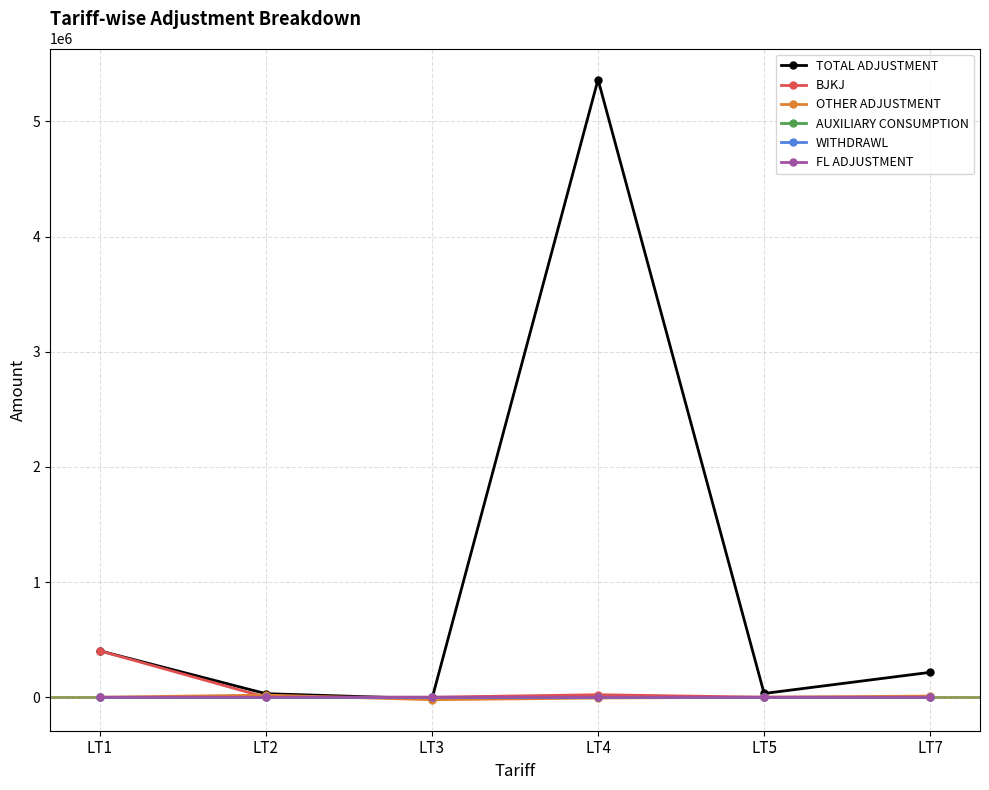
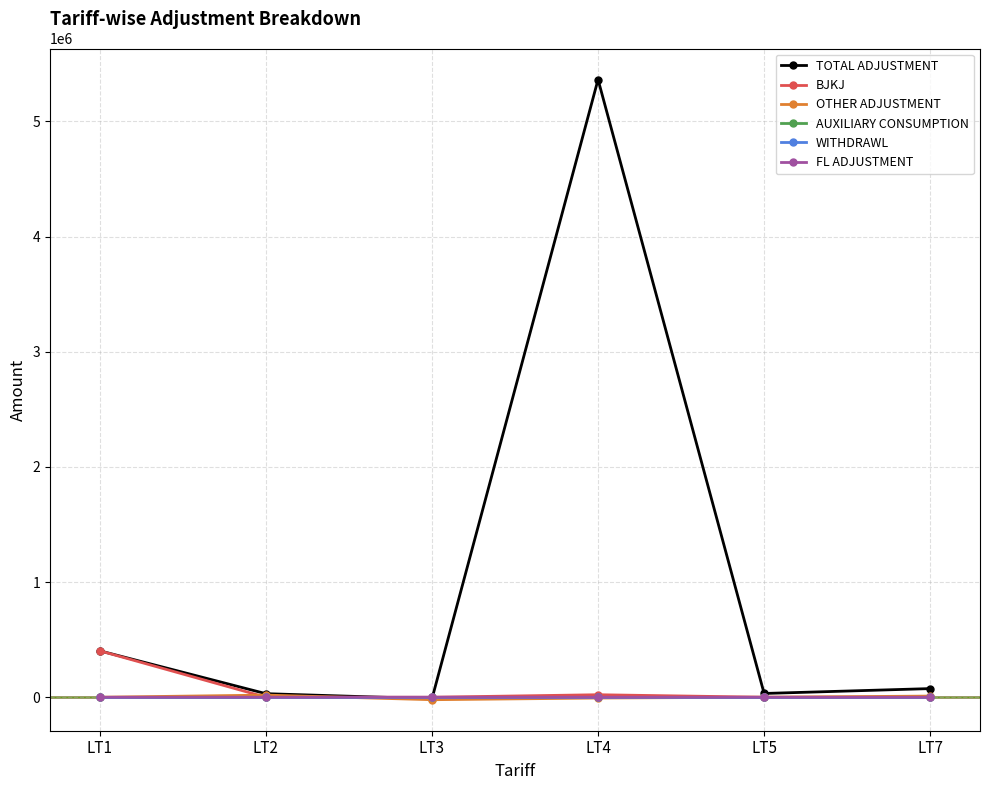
  {
    "TOTAL ADJUSTMENT": {
      "LT4": 5360000,
      "LT5": 30000,
-     "LT7": 220000
+     "LT7": 80000
    }
  }
